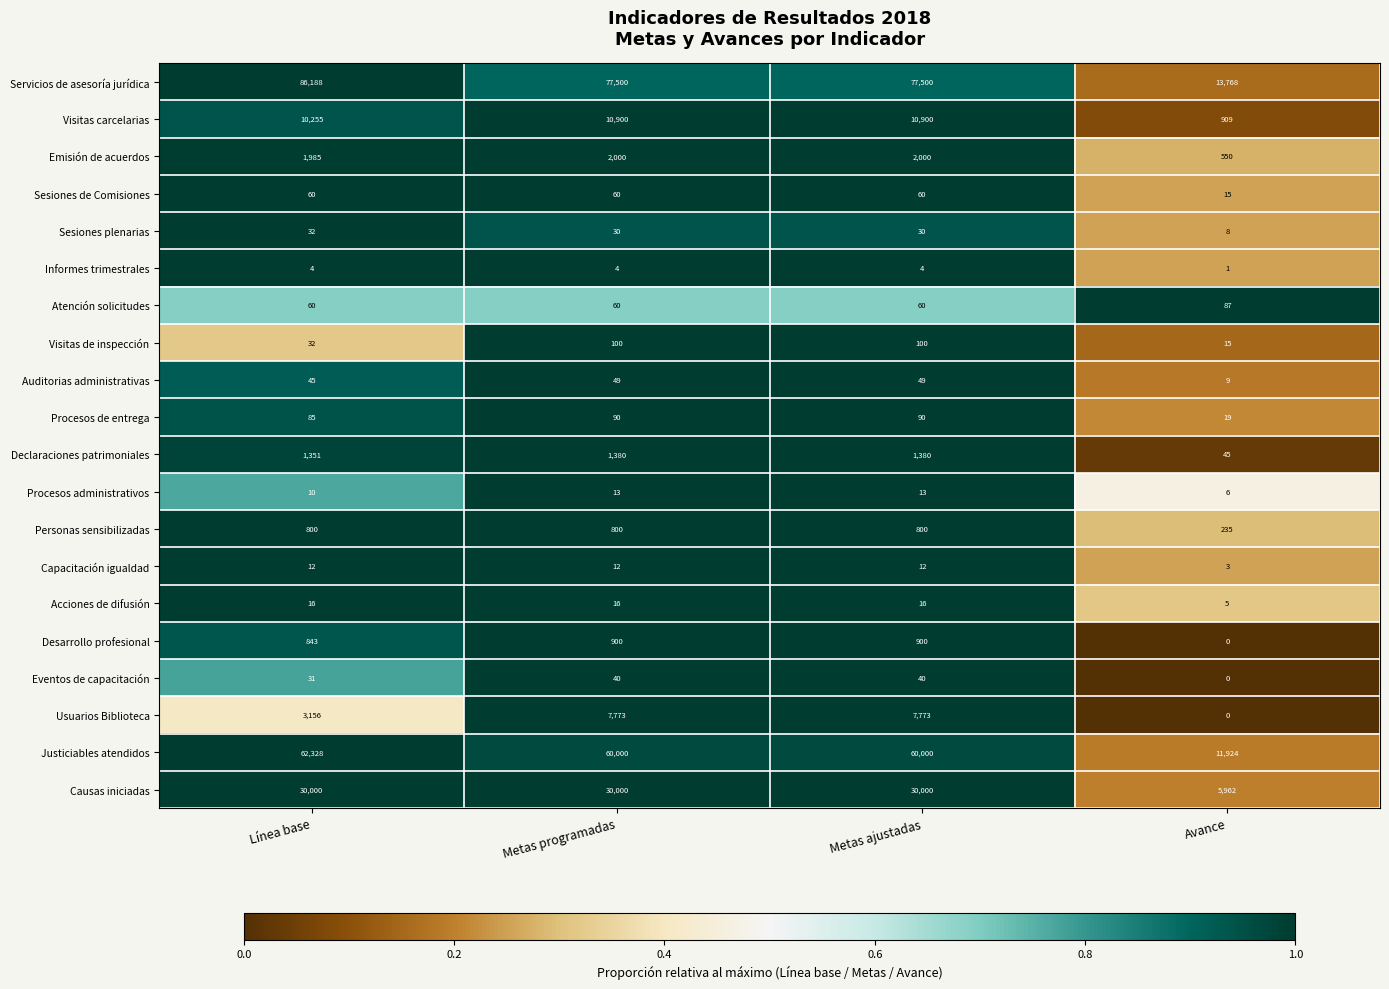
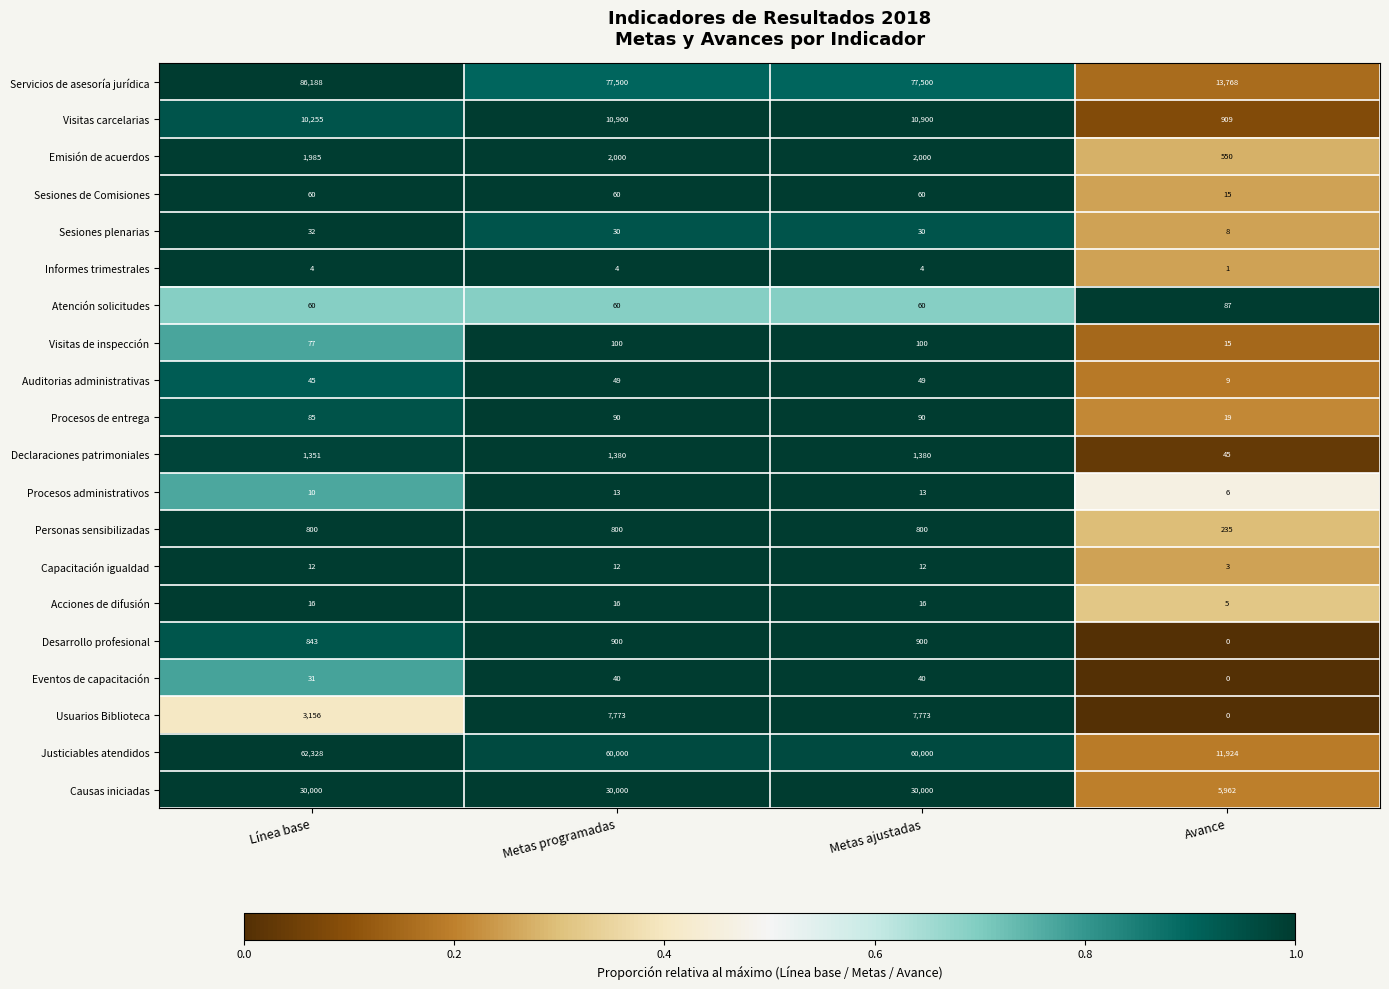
  {
    "Servicios de asesoría jurídica": {
      "Línea base": "86,188",
      "Metas programadas": "77,500",
      "Metas ajustadas": "77,500",
      "Avance": "13,768"
    },
    "Visitas carcelarias": {
      "Línea base": "10,255",
      "Metas programadas": "10,900",
      "Metas ajustadas": "10,900",
      "Avance": "909"
    },
    "Emisión de acuerdos": {
      "Línea base": "1,985",
      "Metas programadas": "2,000",
      "Metas ajustadas": "2,000",
      "Avance": "550"
    },
    "Sesiones de Comisiones": {
      "Línea base": "60",
      "Metas programadas": "60",
      "Metas ajustadas": "60",
      "Avance": "15"
    },
    "Sesiones plenarias": {
      "Línea base": "32",
      "Metas programadas": "30",
      "Metas ajustadas": "30",
      "Avance": "8"
    },
    "Informes trimestrales": {
      "Línea base": "4",
      "Metas programadas": "4",
      "Metas ajustadas": "4",
      "Avance": "1"
    },
    "Atención solicitudes": {
      "Línea base": "60",
      "Metas programadas": "60",
      "Metas ajustadas": "60",
      "Avance": "87"
    },
    "Visitas de inspección": {
-     "Línea base": "32",
+     "Línea base": "77",
      "Metas programadas": "100",
      "Metas ajustadas": "100",
      "Avance": "15"
    },
    "Auditorias administrativas": {
      "Línea base": "45",
      "Metas programadas": "49",
      "Metas ajustadas": "49",
      "Avance": "9"
    },
    "Procesos de entrega": {
      "Línea base": "85",
      "Metas programadas": "90",
      "Metas ajustadas": "90",
      "Avance": "19"
    },
    "Declaraciones patrimoniales": {
      "Línea base": "1,351",
      "Metas programadas": "1,380",
      "Metas ajustadas": "1,380",
      "Avance": "45"
    },
    "Procesos administrativos": {
      "Línea base": "10",
      "Metas programadas": "13",
      "Metas ajustadas": "13",
      "Avance": "6"
    },
    "Personas sensibilizadas": {
      "Línea base": "800",
      "Metas programadas": "800",
      "Metas ajustadas": "800",
      "Avance": "235"
    },
    "Capacitación igualdad": {
      "Línea base": "12",
      "Metas programadas": "12",
      "Metas ajustadas": "12",
      "Avance": "3"
    },
    "Acciones de difusión": {
      "Línea base": "16",
      "Metas programadas": "16",
      "Metas ajustadas": "16",
      "Avance": "5"
    },
    "Desarrollo profesional": {
      "Línea base": "843",
      "Metas programadas": "900",
      "Metas ajustadas": "900",
      "Avance": "0"
    },
    "Eventos de capacitación": {
      "Línea base": "31",
      "Metas programadas": "40",
      "Metas ajustadas": "40",
      "Avance": "0"
    },
    "Usuarios Biblioteca": {
      "Línea base": "3,156",
      "Metas programadas": "7,773",
      "Metas ajustadas": "7,773",
      "Avance": "0"
    },
    "Justiciables atendidos": {
      "Línea base": "62,328",
      "Metas programadas": "60,000",
      "Metas ajustadas": "60,000",
      "Avance": "11,924"
    },
    "Causas iniciadas": {
      "Línea base": "30,000",
      "Metas programadas": "30,000",
      "Metas ajustadas": "30,000",
      "Avance": "5,962"
    }
  }
